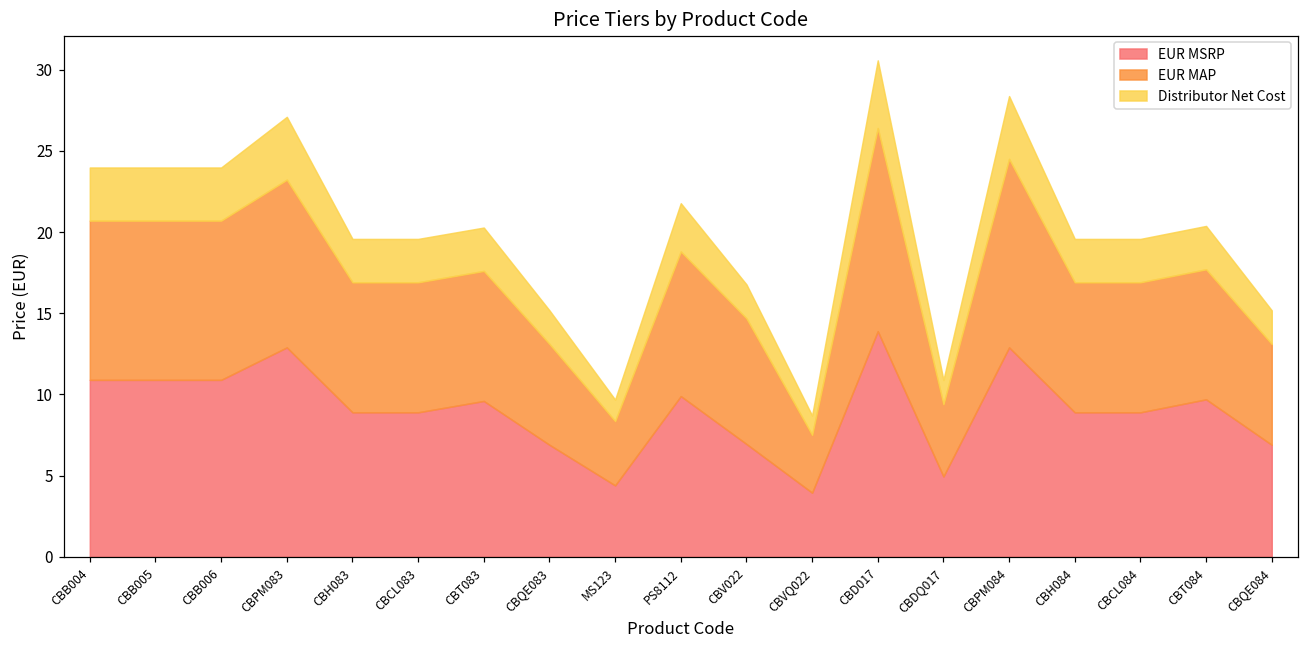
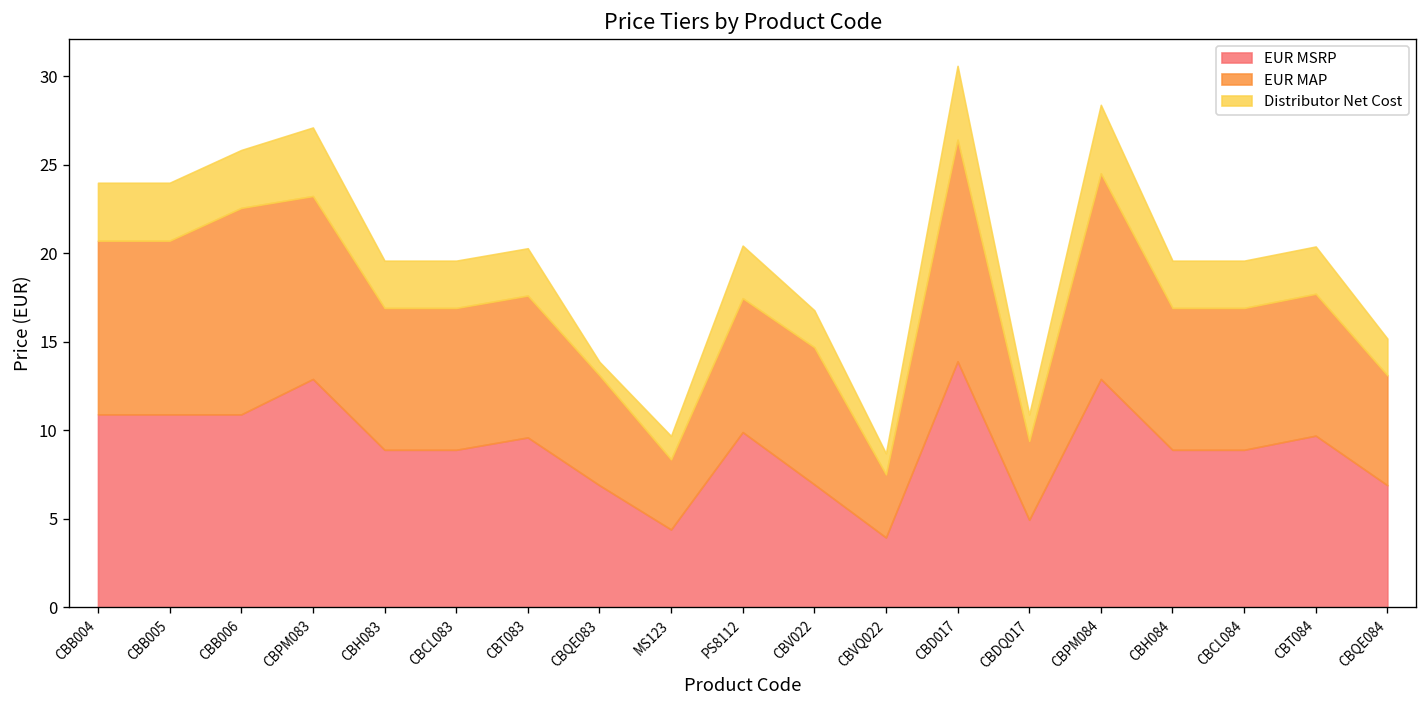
  {
    "EUR MSRP": {
      "CBB004": 10.9,
      "CBB005": 10.9,
      "CBB006": 10.9,
      "CBPM083": 12.9,
      "CBH083": 8.9,
      "CBCL083": 8.9,
      "CBT083": 9.6,
      "CBQE083": 6.9,
      "MS123": 4.4,
      "PS8112": 9.9,
      "CBV022": 7.0,
      "CBVQ022": 4.0,
      "CBD017": 13.9,
      "CBDQ017": 5.0,
      "CBPM084": 12.9,
      "CBH084": 8.9,
      "CBCL084": 8.9,
      "CBT084": 9.7,
      "CBQE084": 6.9
    },
    "EUR MAP": {
      "CBB004": 9.8,
      "CBB005": 9.8,
-     "CBB006": 9.8,
+     "CBB006": 11.7,
      "CBPM083": 10.3,
      "CBH083": 8.0,
      "CBCL083": 8.0,
      "CBT083": 8.0,
      "CBQE083": 6.2,
      "MS123": 4.0,
-     "PS8112": 8.9,
+     "PS8112": 7.6,
      "CBV022": 7.7,
      "CBVQ022": 3.6,
      "CBD017": 12.5,
      "CBDQ017": 4.5,
      "CBPM084": 11.6,
      "CBH084": 8.0,
      "CBCL084": 8.0,
      "CBT084": 8.0,
      "CBQE084": 6.2
    },
    "Distributor Net Cost": {
      "CBB004": 3.3,
      "CBB005": 3.3,
      "CBB006": 3.3,
      "CBPM083": 3.9,
      "CBH083": 2.7,
      "CBCL083": 2.7,
      "CBT083": 2.7,
-     "CBQE083": 2.1,
+     "CBQE083": 0.8,
      "MS123": 1.3,
      "PS8112": 3.0,
      "CBV022": 2.1,
      "CBVQ022": 1.2,
      "CBD017": 4.2,
      "CBDQ017": 1.5,
      "CBPM084": 3.9,
      "CBH084": 2.7,
      "CBCL084": 2.7,
      "CBT084": 2.7,
      "CBQE084": 2.1
    }
  }
